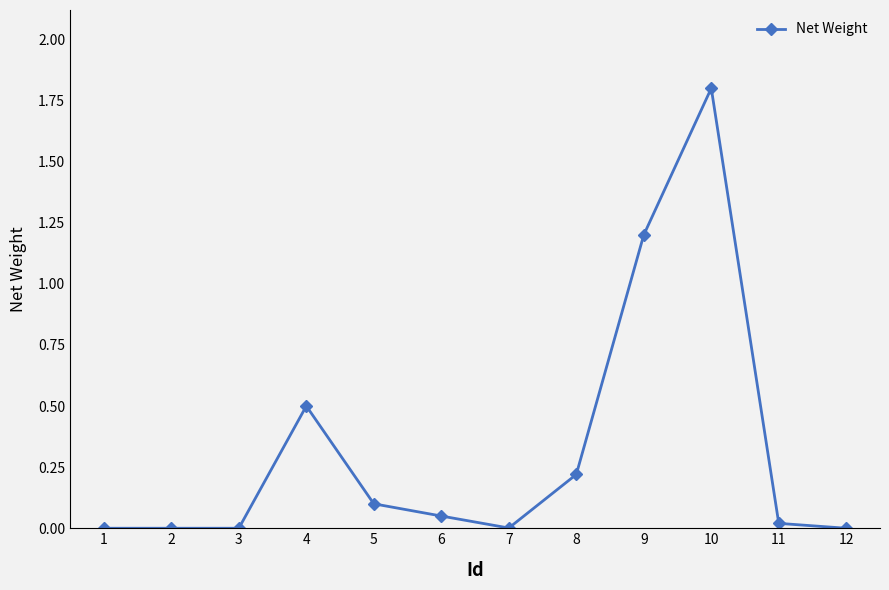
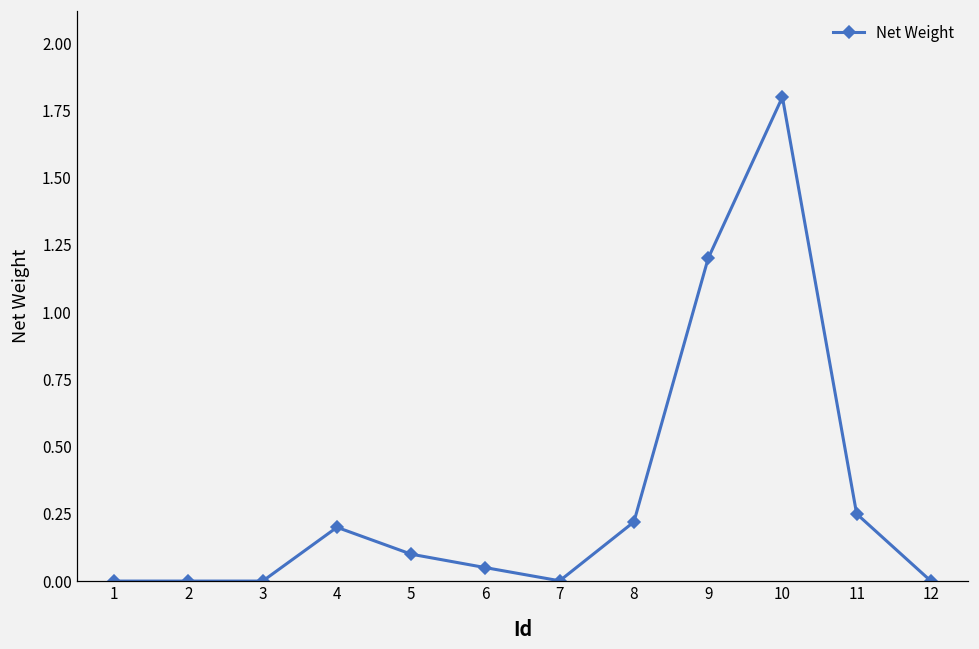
  {
    "1": 0.00,
    "2": 0.00,
    "3": 0.00,
-   "4": 0.5,
+   "4": 0.2,
    "5": 0.10,
    "6": 0.05,
    "7": 0.00,
    "8": 0.22,
    "9": 1.20,
    "10": 1.80,
-   "11": 0.02,
+   "11": 0.25,
    "12": 0.00
  }
